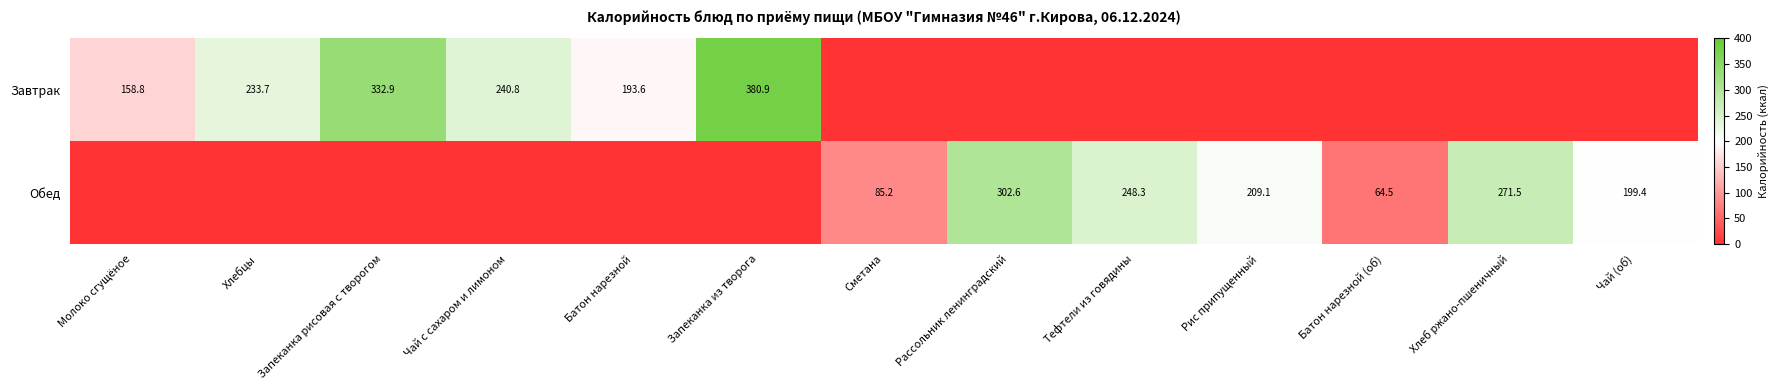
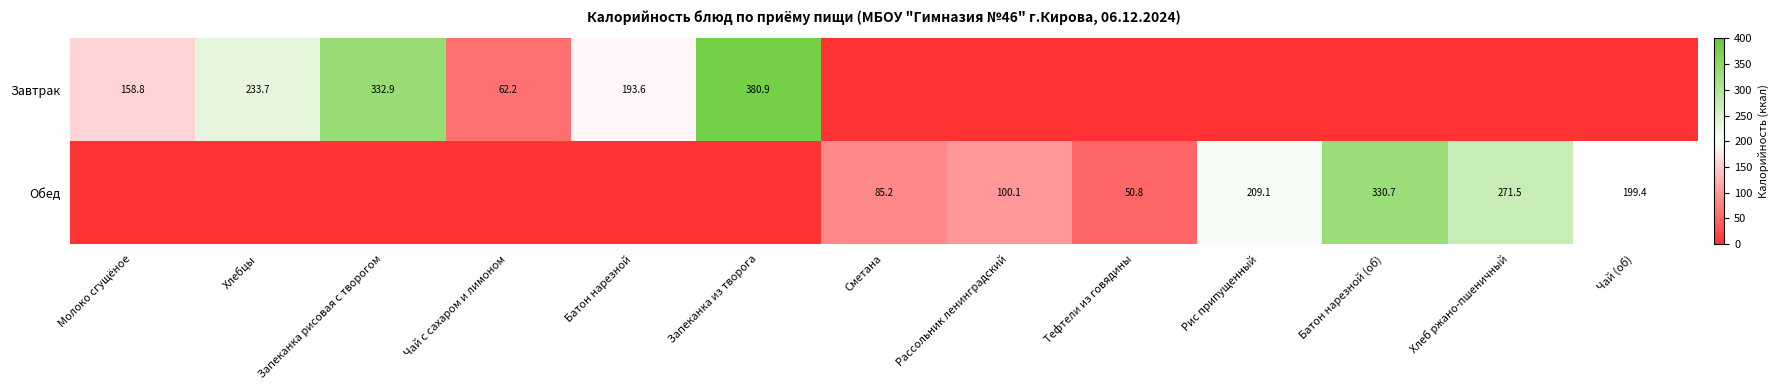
  {
    "Завтрак": {
      "Молоко сгущёное": 158.8,
      "Хлебцы": 233.7,
      "Запеканка рисовая с творогом": 332.9,
-     "Чай с сахаром и лимоном": 240.8,
+     "Чай с сахаром и лимоном": 62.2,
      "Батон нарезной": 193.6,
      "Запеканка из творога": 380.9
    },
    "Обед": {
      "Сметана": 85.2,
-     "Рассольник ленинградский": 302.6,
-     "Тефтели из говядины": 248.3,
+     "Рассольник ленинградский": 100.1,
+     "Тефтели из говядины": 50.8,
      "Рис припущенный": 209.1,
-     "Батон нарезной (об)": 64.5,
+     "Батон нарезной (об)": 330.7,
      "Хлеб ржано-пшеничный": 271.5,
      "Чай (об)": 199.4
    }
  }
